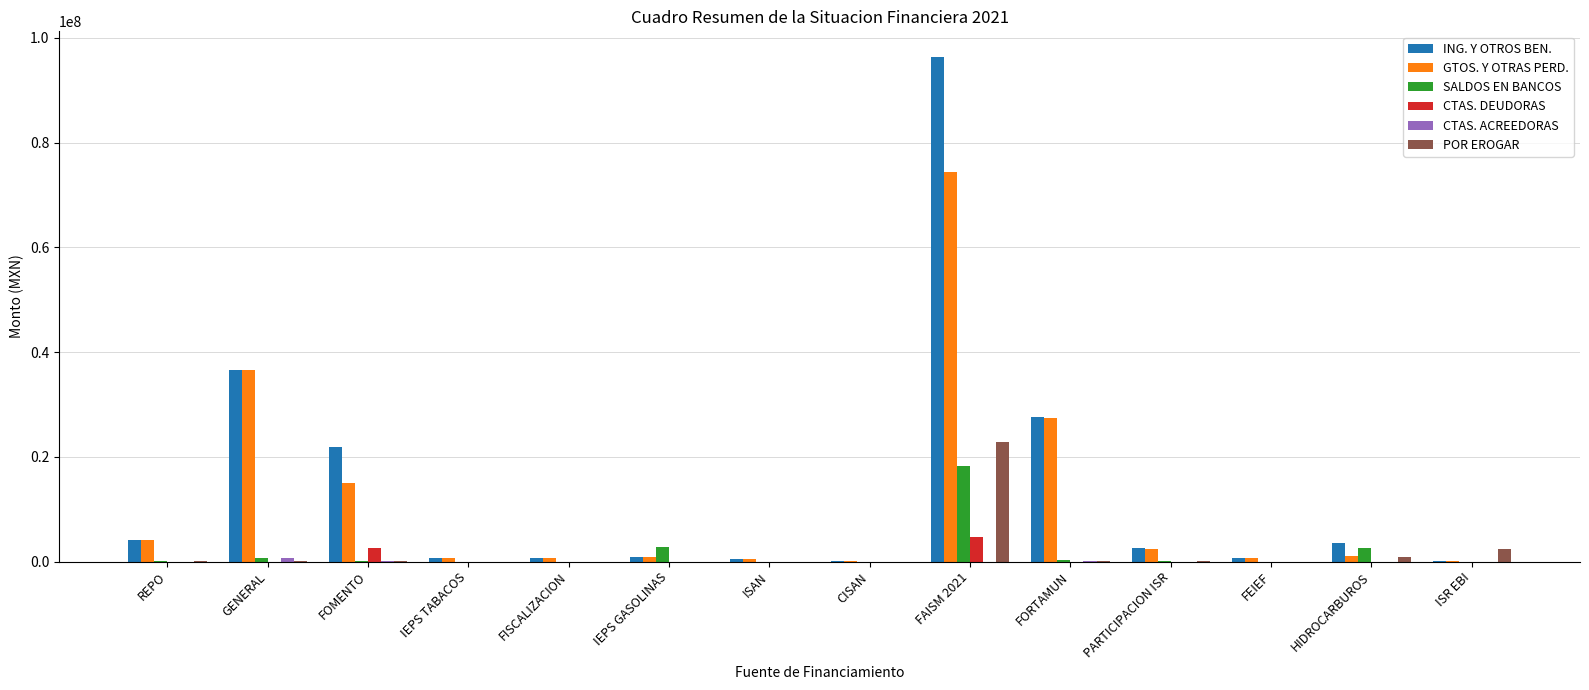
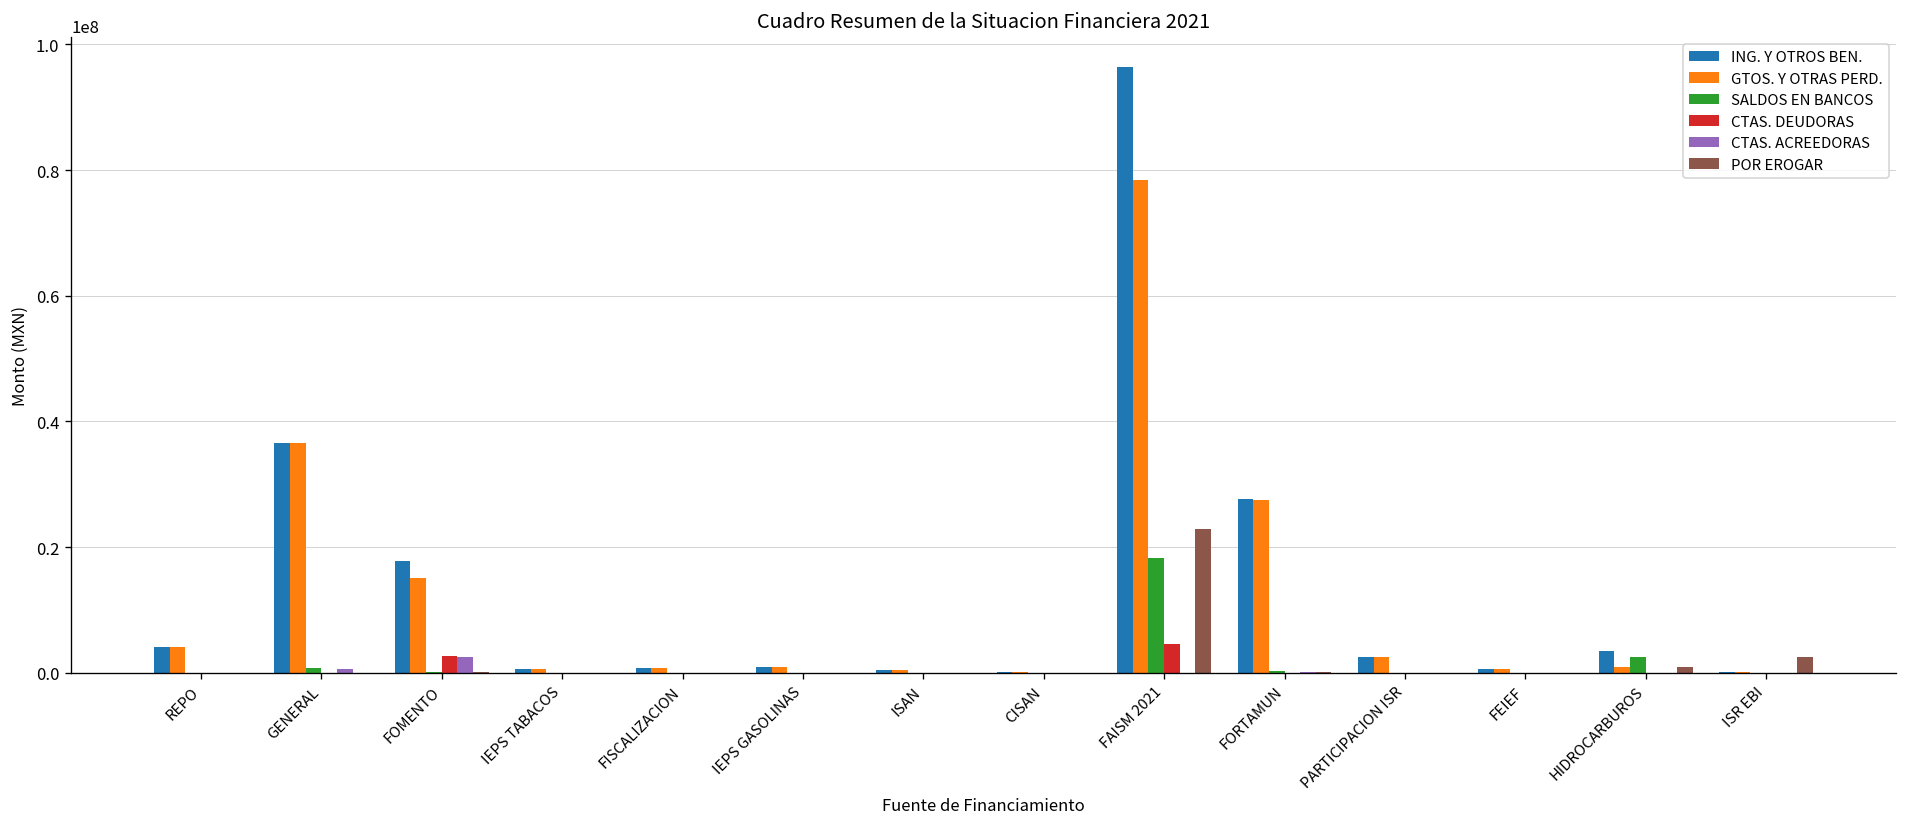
  {
    "ING. Y OTROS BEN.": {
      "REPO": 4000000,
      "GENERAL": 37000000,
-     "FOMENTO": 22000000,
+     "FOMENTO": 18000000,
      "IEPS TABACOS": 1000000,
      "FISCALIZACION": 1000000,
      "IEPS GASOLINAS": 1000000,
      "FAISM 2021": 96000000,
      "FORTAMUN": 28000000,
      "PARTICIPACION ISR": 3000000,
      "FEIEF": 1000000,
      "HIDROCARBUROS": 3000000
    },
    "GTOS. Y OTRAS PERD.": {
      "REPO": 4000000,
      "GENERAL": 37000000,
      "FOMENTO": 15000000,
      "IEPS TABACOS": 1000000,
      "FISCALIZACION": 1000000,
      "IEPS GASOLINAS": 1000000,
-     "FAISM 2021": 74000000,
+     "FAISM 2021": 78000000,
      "FORTAMUN": 27000000,
      "PARTICIPACION ISR": 2000000,
      "FEIEF": 1000000,
      "HIDROCARBUROS": 1000000
    },
    "SALDOS EN BANCOS": {
      "GENERAL": 1000000,
-     "IEPS GASOLINAS": 3000000,
+     "IEPS GASOLINAS": 0,
      "ISAN": 0,
      "CISAN": 0,
      "FAISM 2021": 18000000,
      "FEIEF": 0,
      "HIDROCARBUROS": 2000000,
      "ISR EBI": 0
    },
    "CTAS. DEUDORAS": {
      "REPO": 0,
      "GENERAL": 0,
      "FOMENTO": 3000000,
      "IEPS TABACOS": 0,
      "FISCALIZACION": 0,
      "IEPS GASOLINAS": 0,
      "ISAN": 0,
      "CISAN": 0,
      "FAISM 2021": 5000000,
      "FORTAMUN": 0,
      "PARTICIPACION ISR": 0,
      "FEIEF": 0,
      "HIDROCARBUROS": 0,
      "ISR EBI": 0
    },
    "CTAS. ACREEDORAS": {
      "REPO": 0,
      "GENERAL": 1000000,
-     "FOMENTO": 0,
+     "FOMENTO": 2000000,
      "IEPS TABACOS": 0,
      "FISCALIZACION": 0,
      "ISAN": 0,
      "CISAN": 0,
      "PARTICIPACION ISR": 0,
      "FEIEF": 0,
      "HIDROCARBUROS": 0,
      "ISR EBI": 0
    },
    "POR EROGAR": {
      "ISAN": 0,
      "CISAN": 0,
      "FAISM 2021": 23000000,
      "FEIEF": 0,
      "HIDROCARBUROS": 1000000,
      "ISR EBI": 2000000
    }
  }
